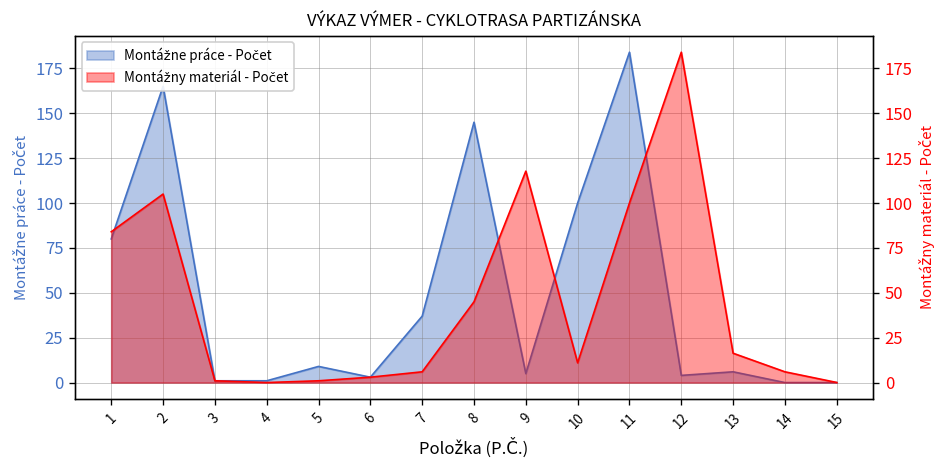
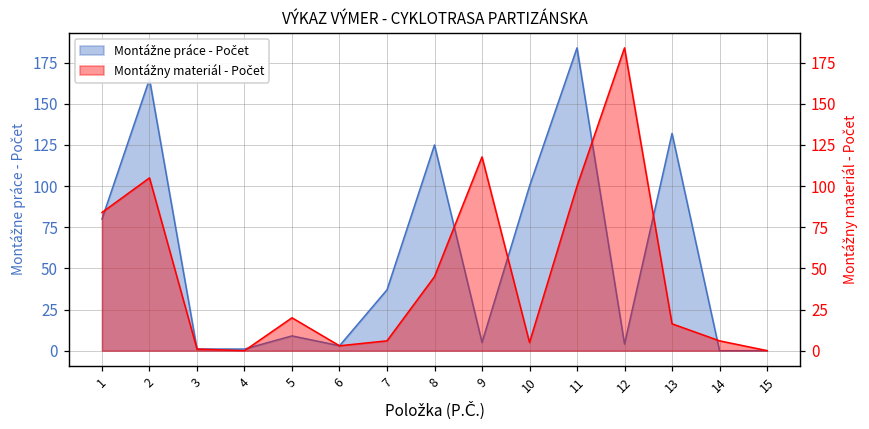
  {
    "Montážne práce - Počet": {
      "1": 80,
      "3": 1,
      "4": 1,
      "5": 9,
      "6": 3,
      "7": 37,
-     "8": 145,
+     "8": 125,
      "9": 5,
      "10": 100,
      "11": 184,
      "12": 4,
-     "13": 6,
+     "13": 132,
      "14": 0,
      "15": 0
    },
    "Montážny materiál - Počet": {
      "1": 84,
      "2": 105,
      "3": 1,
      "4": 0,
-     "5": 1,
+     "5": 20,
      "6": 3,
      "7": 6,
      "8": 45,
      "9": 118,
-     "10": 11,
+     "10": 5,
      "11": 100,
      "12": 184,
      "13": 16,
      "14": 6,
      "15": 0
    }
  }
